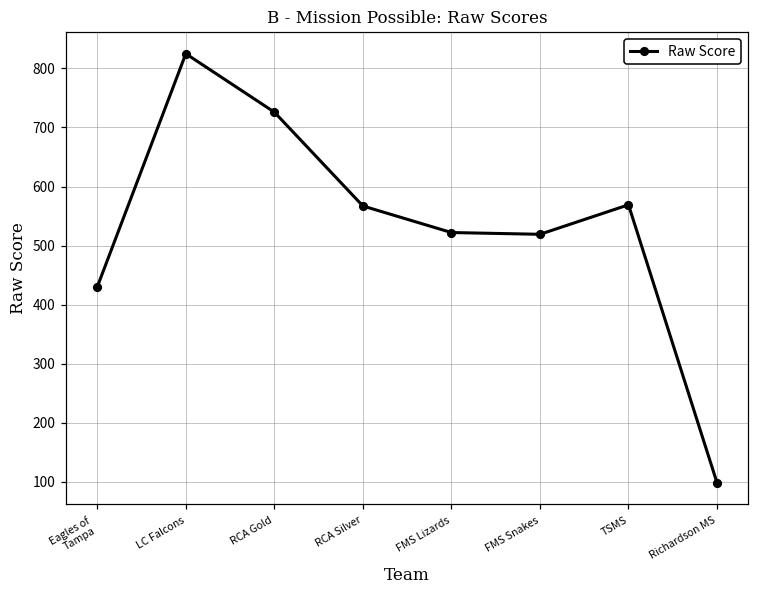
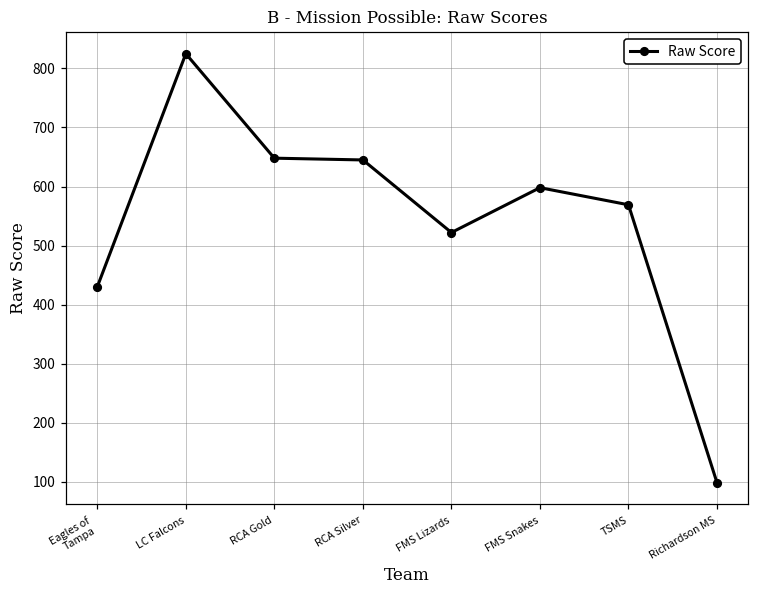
  {
    "Eagles of Tampa": 430,
    "LC Falcons": 830,
-   "RCA Gold": 730,
-   "RCA Silver": 570,
+   "RCA Gold": 650,
+   "RCA Silver": 650,
    "FMS Lizards": 520,
-   "FMS Snakes": 520,
+   "FMS Snakes": 600,
    "TSMS": 570,
    "Richardson MS": 100
  }
